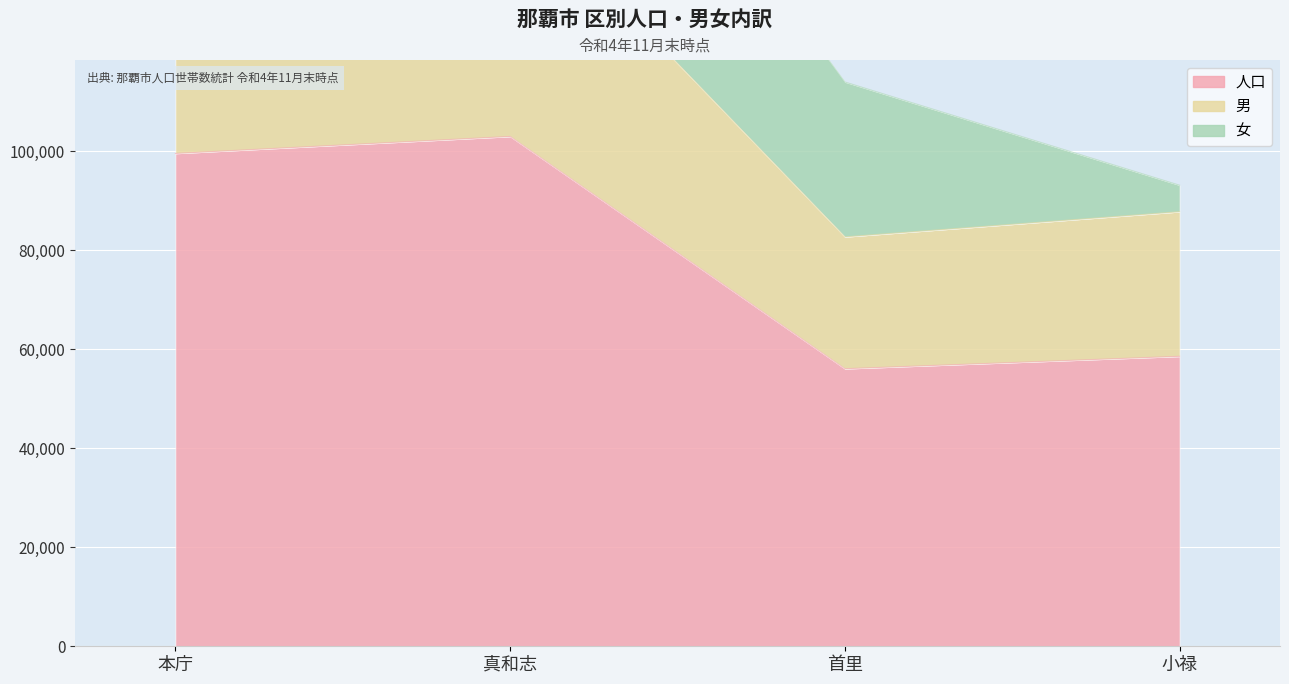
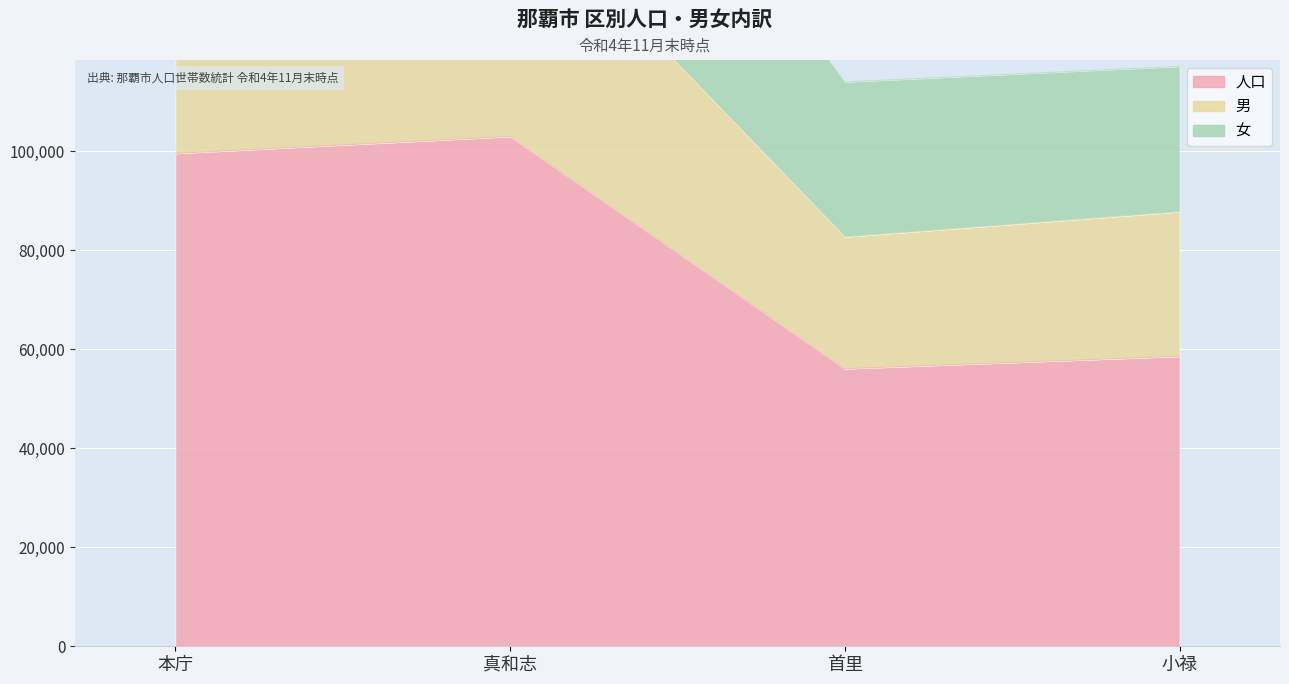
  {
    "女": {
      "首里": "31,000",
-     "小禄": "5,000"
+     "小禄": "29,000"
    }
  }
